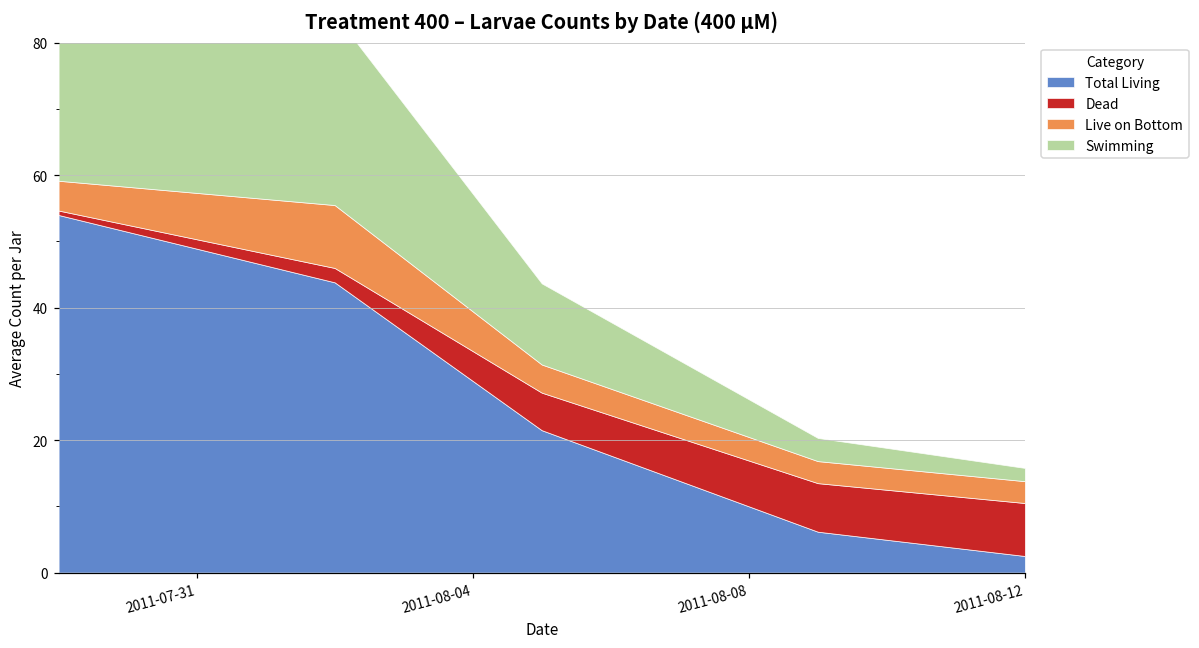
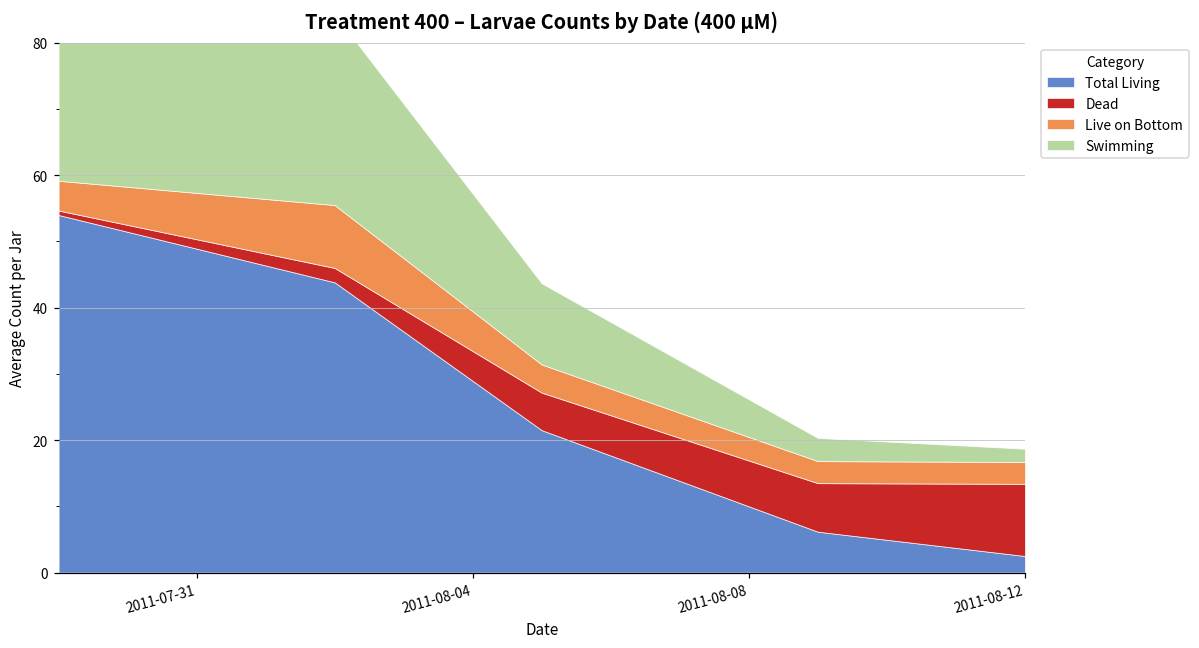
  {
    "Total Living": {
      "2011-08-12": 3
    },
    "Dead": {
-     "2011-08-12": 8
+     "2011-08-12": 11
    },
    "Live on Bottom": {
      "2011-08-12": 3
    },
    "Swimming": {
      "2011-08-12": 2
    }
  }
